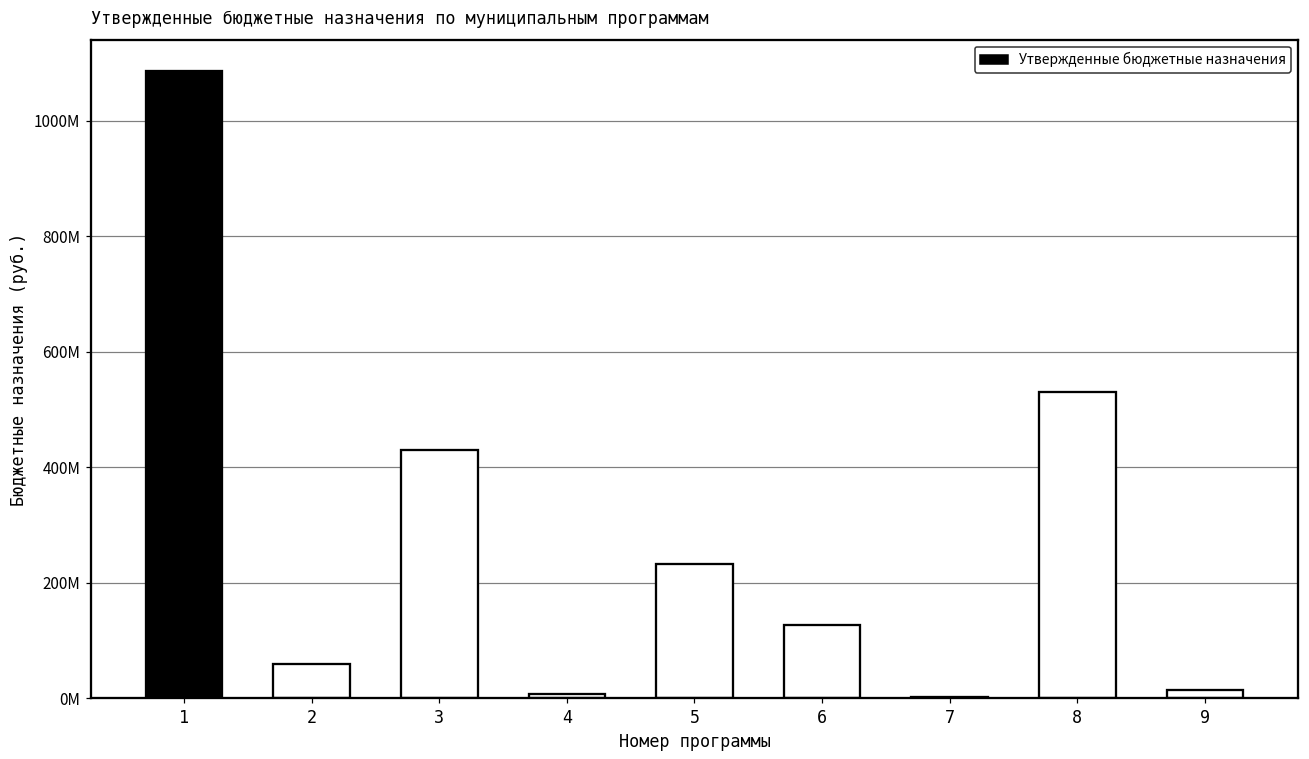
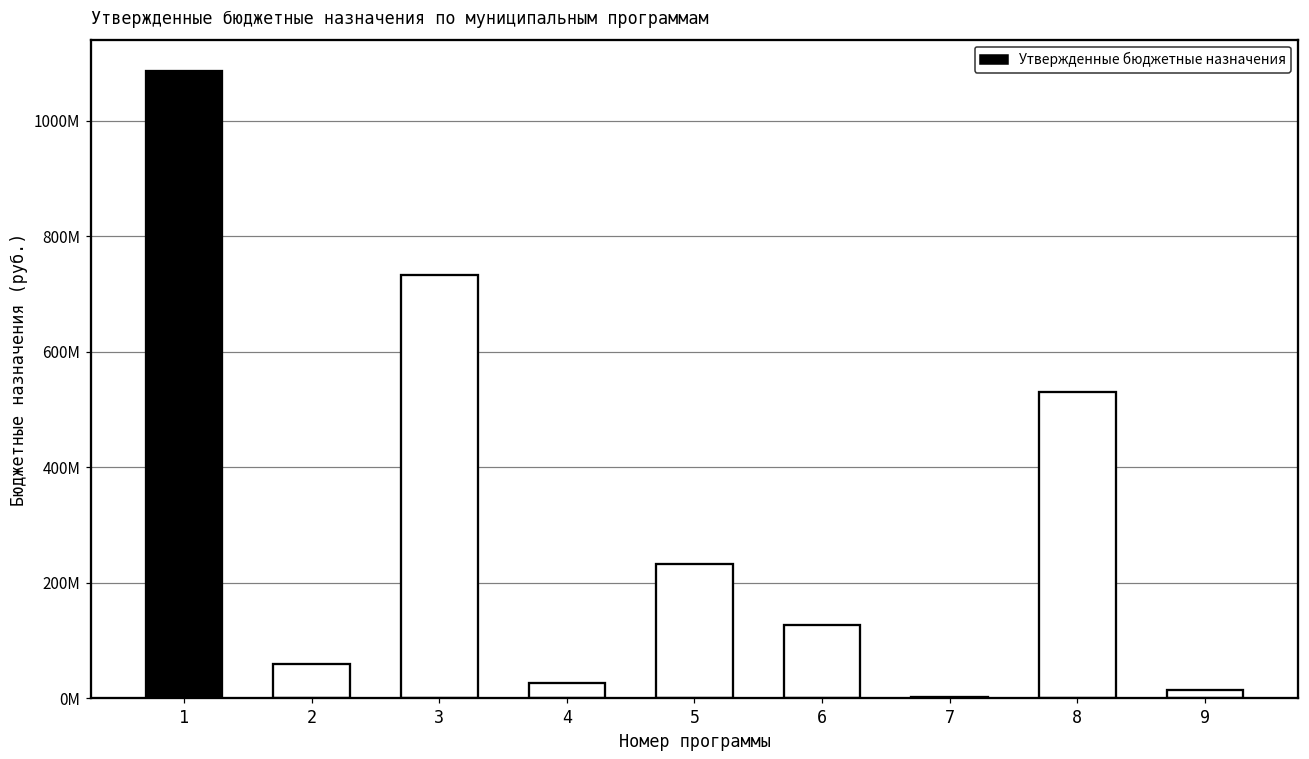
  {
    "1": 1090000000,
    "2": 60000000,
-   "3": 430000000,
-   "4": 10000000,
+   "3": 730000000,
+   "4": 30000000,
    "5": 230000000,
    "6": 130000000,
    "8": 530000000,
    "9": 10000000
  }
